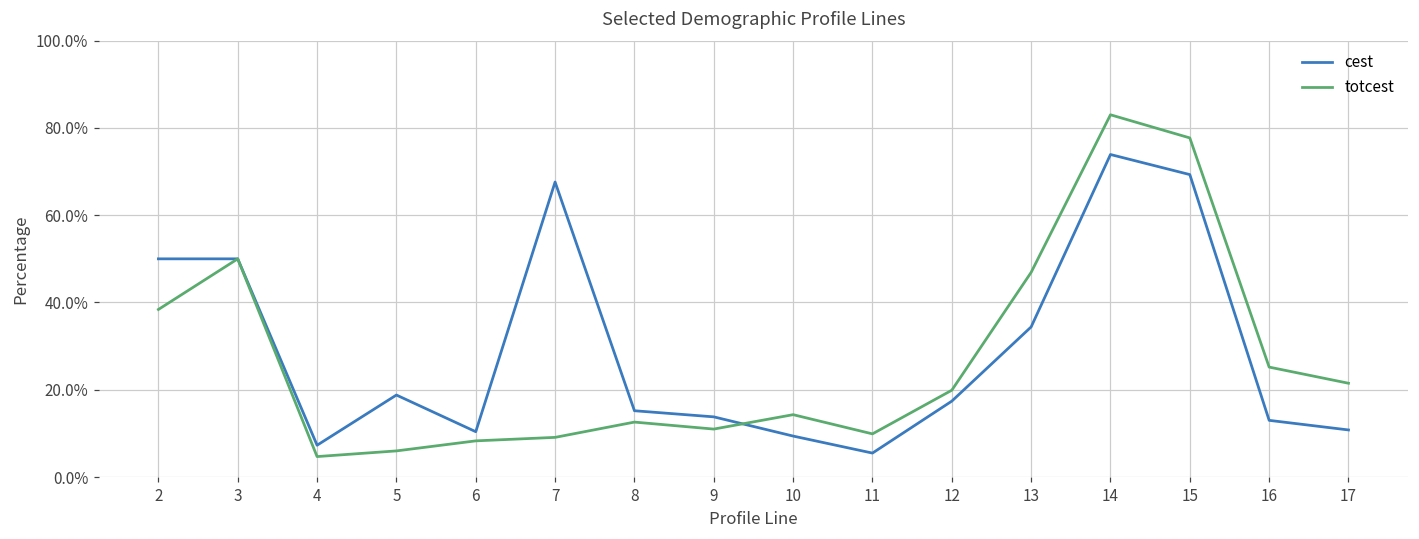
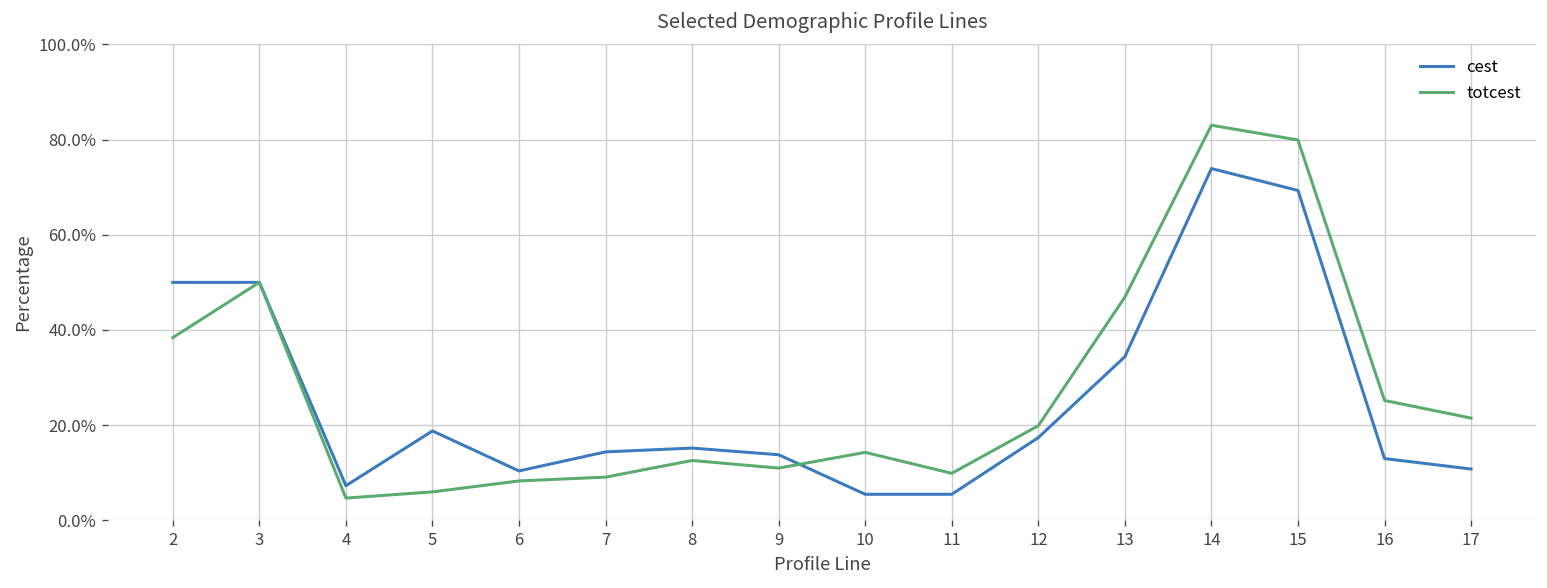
  {
    "cest": {
      "2": "50%",
      "4": "7%",
      "5": "19%",
      "6": "10%",
-     "7": "68%",
+     "7": "14%",
      "8": "15%",
      "9": "14%",
-     "10": "9%",
+     "10": "6%",
      "11": "6%",
      "12": "17%",
      "13": "34%",
      "14": "74%",
      "15": "69%",
      "16": "13%",
      "17": "11%"
    },
    "totcest": {
      "2": "38%",
      "4": "5%",
      "5": "6%",
      "6": "8%",
      "7": "9%",
      "8": "13%",
      "9": "11%",
      "10": "14%",
      "11": "10%",
      "12": "20%",
      "13": "47%",
      "14": "83%",
-     "15": "78%",
+     "15": "80%",
      "16": "25%",
      "17": "22%"
    }
  }
